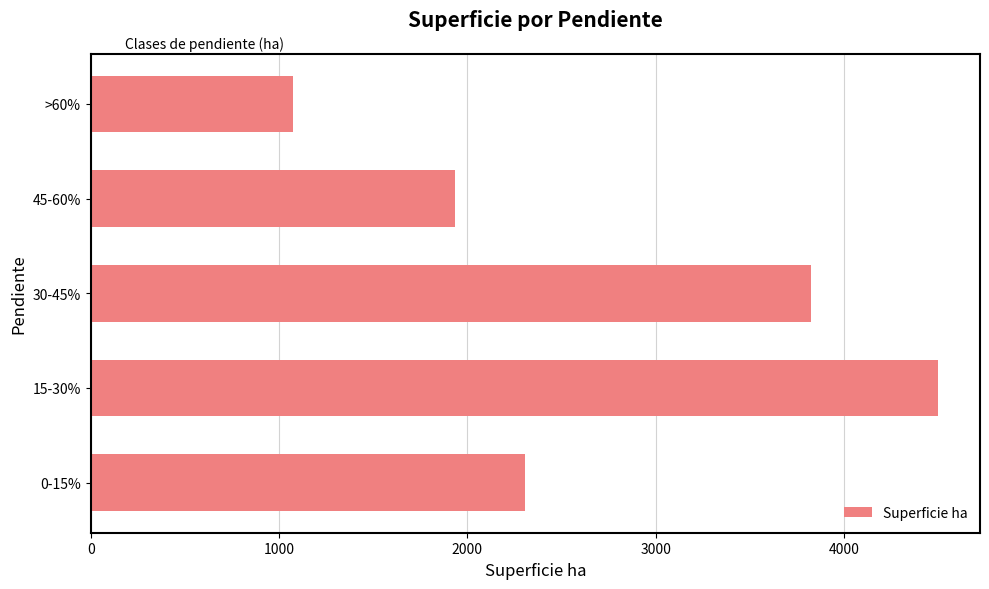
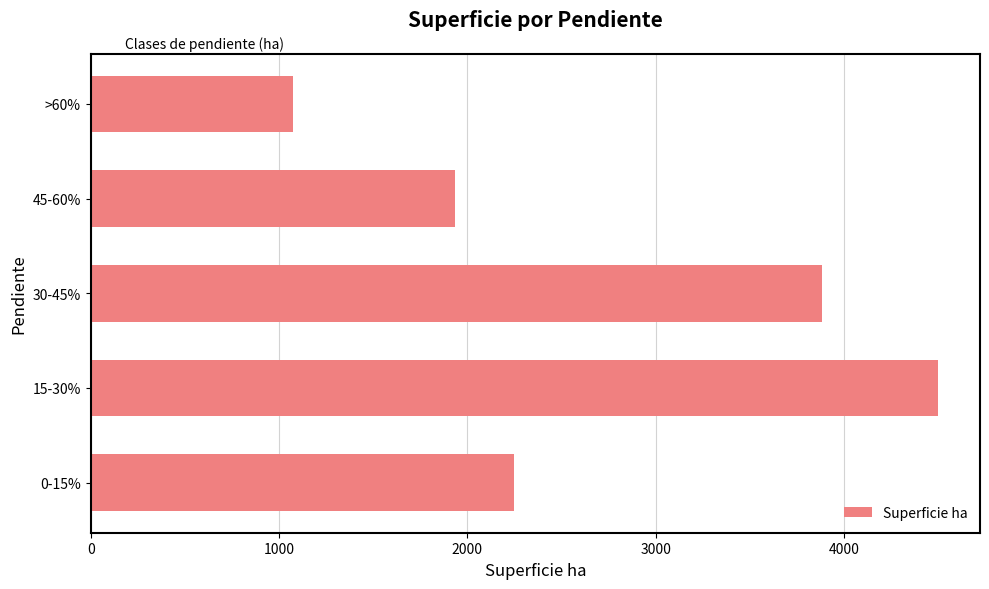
  {
    ">60%": 1080,
    "45-60%": 1930,
-   "30-45%": 3820,
+   "30-45%": 3880,
    "15-30%": 4500,
-   "0-15%": 2310
+   "0-15%": 2250
  }
